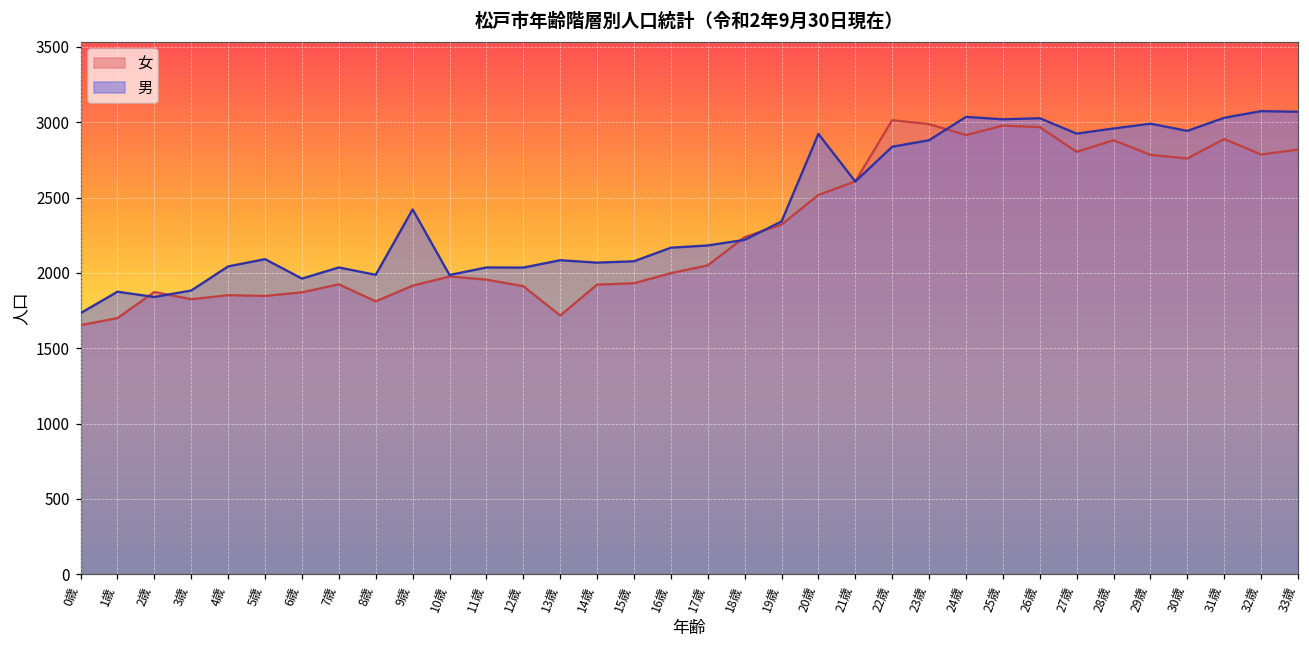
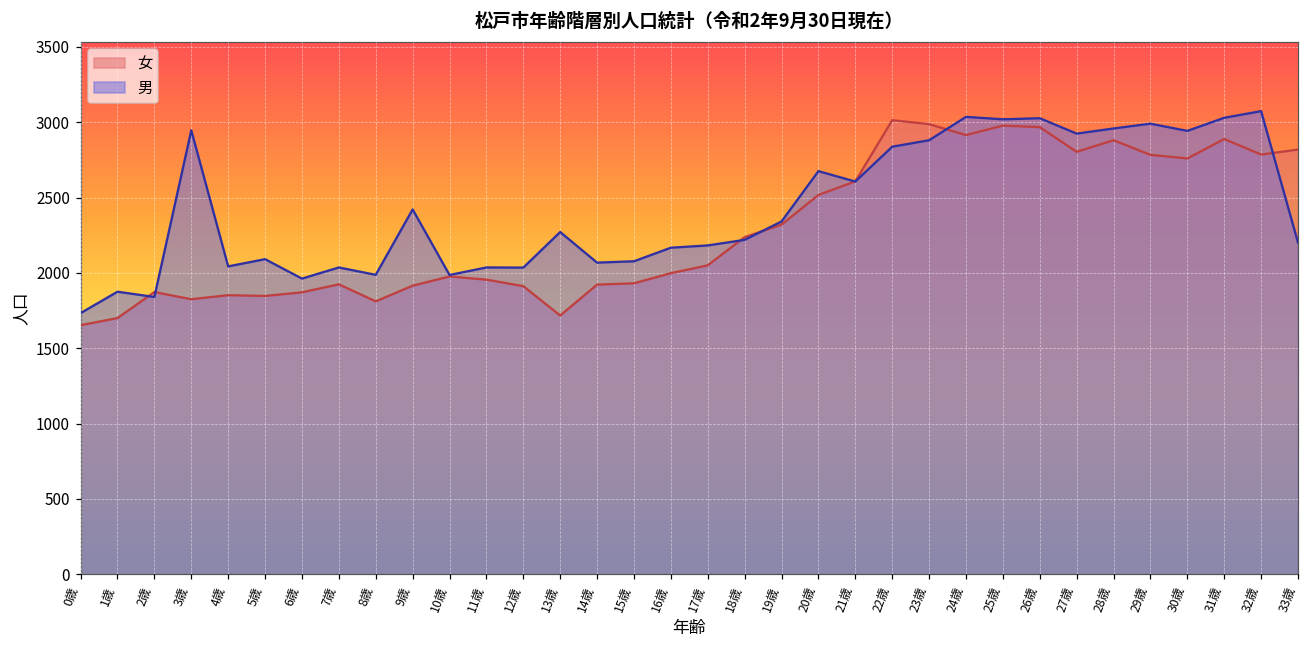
  {
    "女": {
      "0歳": 1650,
      "1歳": 1700,
      "2歳": 1870,
      "3歳": 1830,
      "4歳": 1850,
      "5歳": 1850,
      "6歳": 1870,
      "7歳": 1920,
      "8歳": 1810,
      "9歳": 1920,
      "11歳": 1960,
      "12歳": 1910,
      "13歳": 1720,
      "14歳": 1920,
      "15歳": 1930,
      "16歳": 2000,
      "17歳": 2050,
      "19歳": 2320,
      "20歳": 2520,
      "22歳": 3010,
      "23歳": 2990,
      "24歳": 2910,
      "25歳": 2980,
      "26歳": 2970,
      "27歳": 2800,
      "28歳": 2880,
      "29歳": 2780,
      "30歳": 2760,
      "31歳": 2890,
      "32歳": 2790,
      "33歳": 2820
    },
    "男": {
      "0歳": 1730,
      "1歳": 1880,
      "2歳": 1840,
-     "3歳": 1880,
+     "3歳": 2950,
      "4歳": 2040,
      "5歳": 2090,
      "6歳": 1960,
      "7歳": 2040,
      "8歳": 1990,
      "9歳": 2420,
      "11歳": 2040,
      "12歳": 2040,
-     "13歳": 2080,
+     "13歳": 2270,
      "14歳": 2070,
      "15歳": 2080,
      "16歳": 2170,
      "17歳": 2180,
      "19歳": 2340,
-     "20歳": 2920,
+     "20歳": 2680,
      "22歳": 2840,
      "23歳": 2880,
      "24歳": 3040,
      "25歳": 3020,
      "26歳": 3030,
      "27歳": 2920,
      "28歳": 2960,
      "29歳": 2990,
      "30歳": 2940,
      "31歳": 3030,
      "32歳": 3070,
-     "33歳": 3070
+     "33歳": 2200
    }
  }
